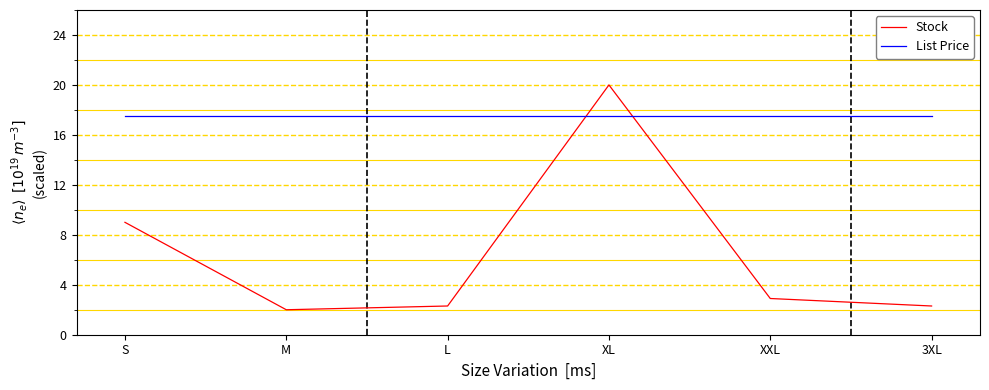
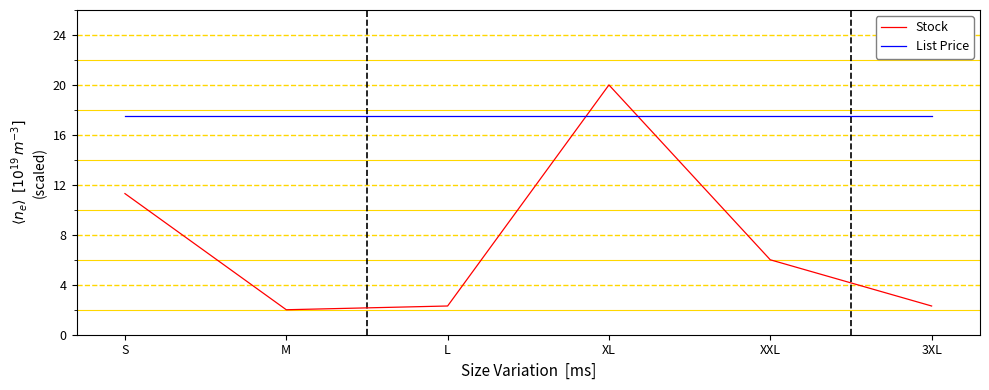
  {
    "Stock": {
-     "S": 9.0,
+     "S": 11.3,
      "M": 2.0,
      "L": 2.3,
      "XL": 20.0,
-     "XXL": 2.9,
+     "XXL": 6.0,
      "3XL": 2.3
    },
    "List Price": {
      "S": 17.5,
      "M": 17.5,
      "L": 17.5,
      "XL": 17.5,
      "XXL": 17.5,
      "3XL": 17.5
    }
  }
